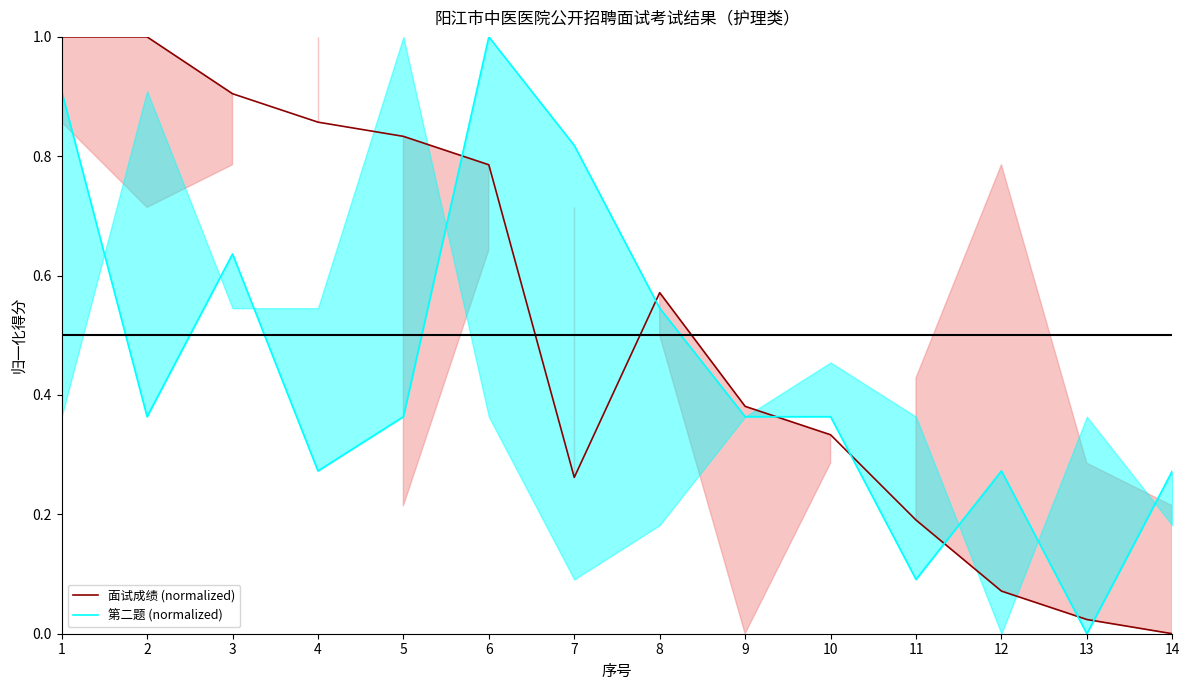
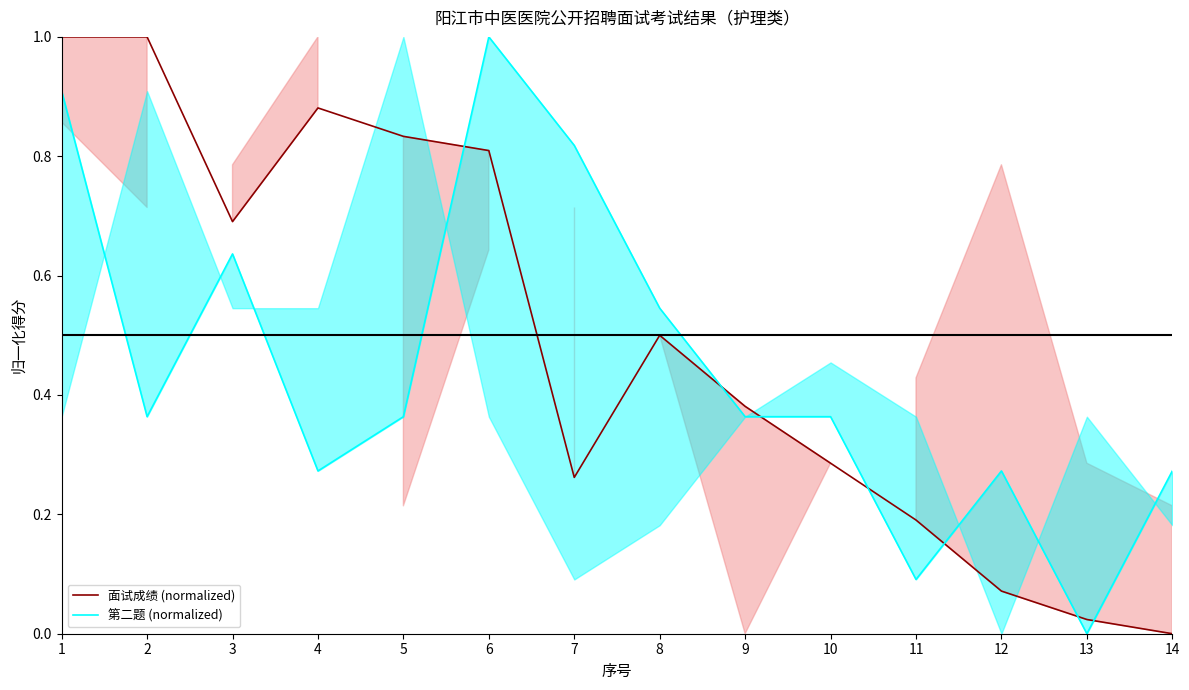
  {
    "面试成绩 (normalized)": {
      "1": 1.00,
      "2": 1.00,
-     "3": 0.90,
-     "4": 0.86,
+     "3": 0.69,
+     "4": 0.88,
      "5": 0.83,
-     "6": 0.79,
+     "6": 0.81,
      "7": 0.26,
-     "8": 0.57,
+     "8": 0.50,
      "9": 0.38,
-     "10": 0.33,
+     "10": 0.29,
      "11": 0.19,
      "12": 0.07,
      "13": 0.02,
      "14": 0.00
    }
  }
